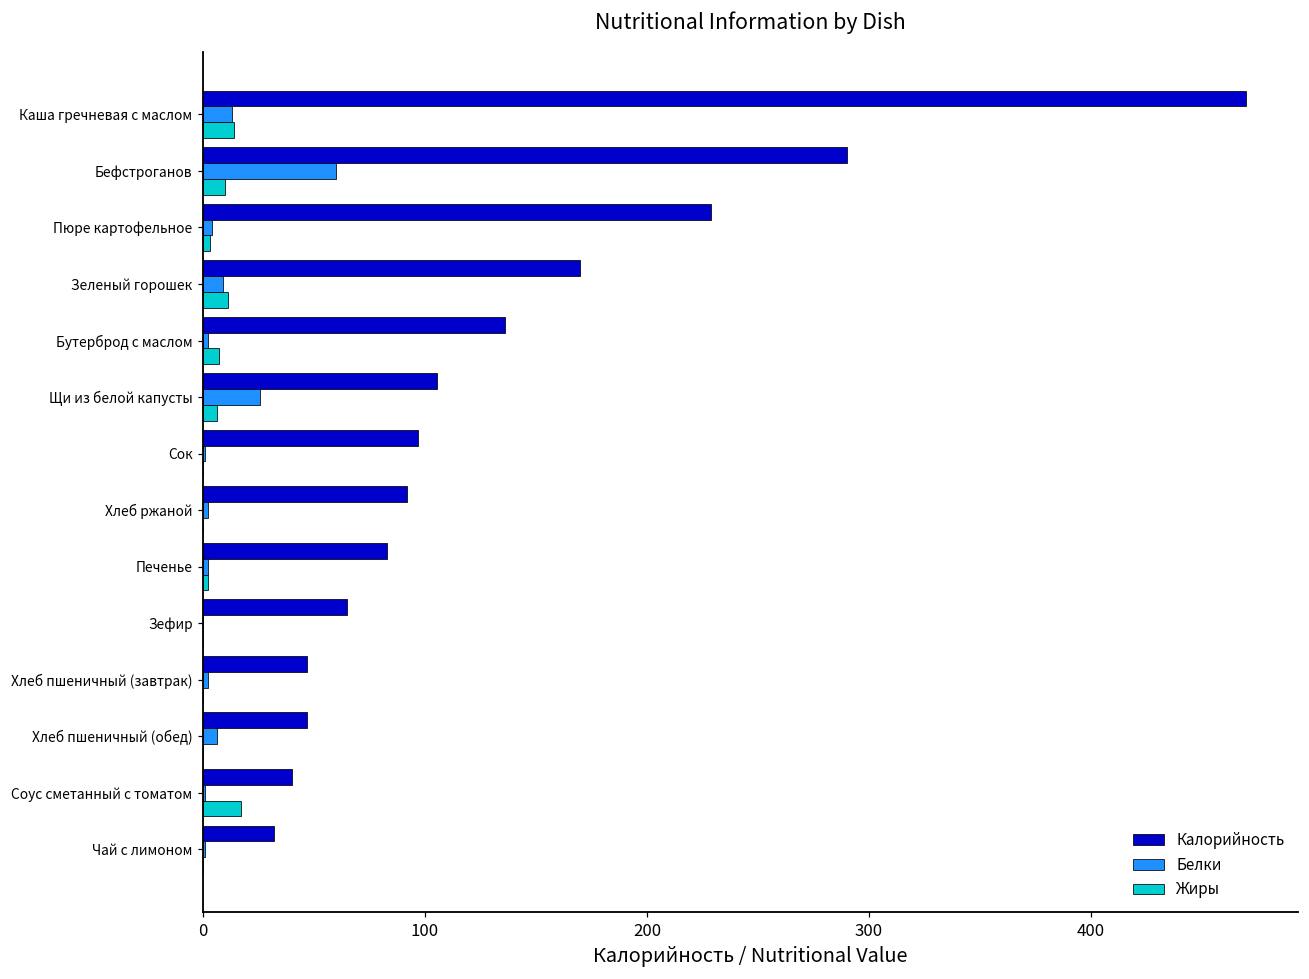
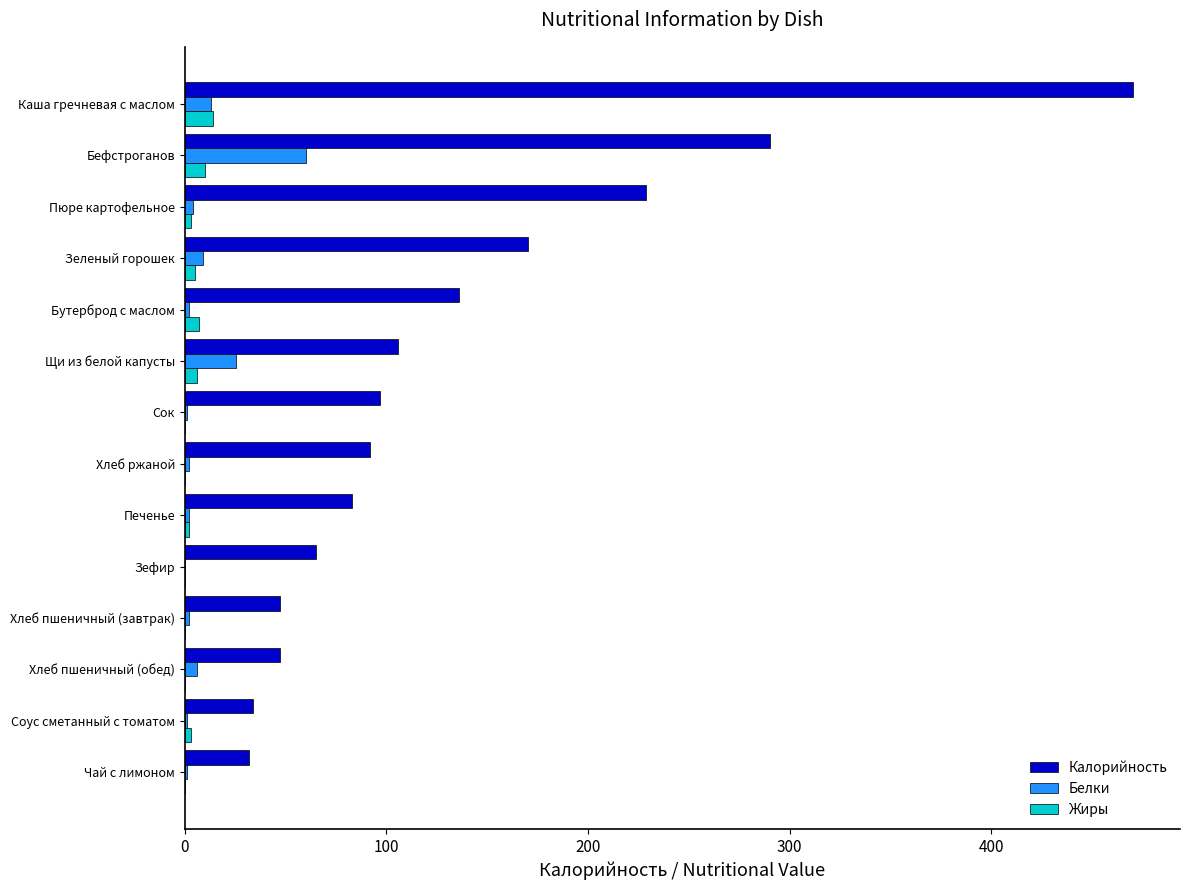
  {
    "Калорийность": {
      "Каша гречневая с маслом": 470,
      "Бефстроганов": 290,
      "Пюре картофельное": 229,
      "Зеленый горошек": 170,
      "Бутерброд с маслом": 136,
      "Щи из белой капусты": 106,
      "Сок": 97,
      "Хлеб ржаной": 92,
      "Печенье": 83,
      "Зефир": 65,
      "Хлеб пшеничный (завтрак)": 47,
      "Хлеб пшеничный (обед)": 47,
-     "Соус сметанный с томатом": 40,
+     "Соус сметанный с томатом": 34,
      "Чай с лимоном": 32
    },
    "Белки": {
      "Каша гречневая с маслом": 13,
      "Бефстроганов": 60,
      "Пюре картофельное": 4,
      "Зеленый горошек": 9,
      "Бутерброд с маслом": 2,
      "Щи из белой капусты": 26,
      "Хлеб ржаной": 2,
      "Печенье": 2,
      "Зефир": 0,
      "Хлеб пшеничный (завтрак)": 2,
      "Хлеб пшеничный (обед)": 6
    },
    "Жиры": {
      "Каша гречневая с маслом": 14,
      "Бефстроганов": 10,
      "Пюре картофельное": 3,
-     "Зеленый горошек": 11,
+     "Зеленый горошек": 5,
      "Бутерброд с маслом": 7,
      "Щи из белой капусты": 6,
      "Сок": 0,
      "Хлеб ржаной": 0,
      "Печенье": 2,
      "Зефир": 0,
      "Хлеб пшеничный (завтрак)": 0,
      "Хлеб пшеничный (обед)": 0,
-     "Соус сметанный с томатом": 17,
+     "Соус сметанный с томатом": 3,
      "Чай с лимоном": 0
    }
  }
